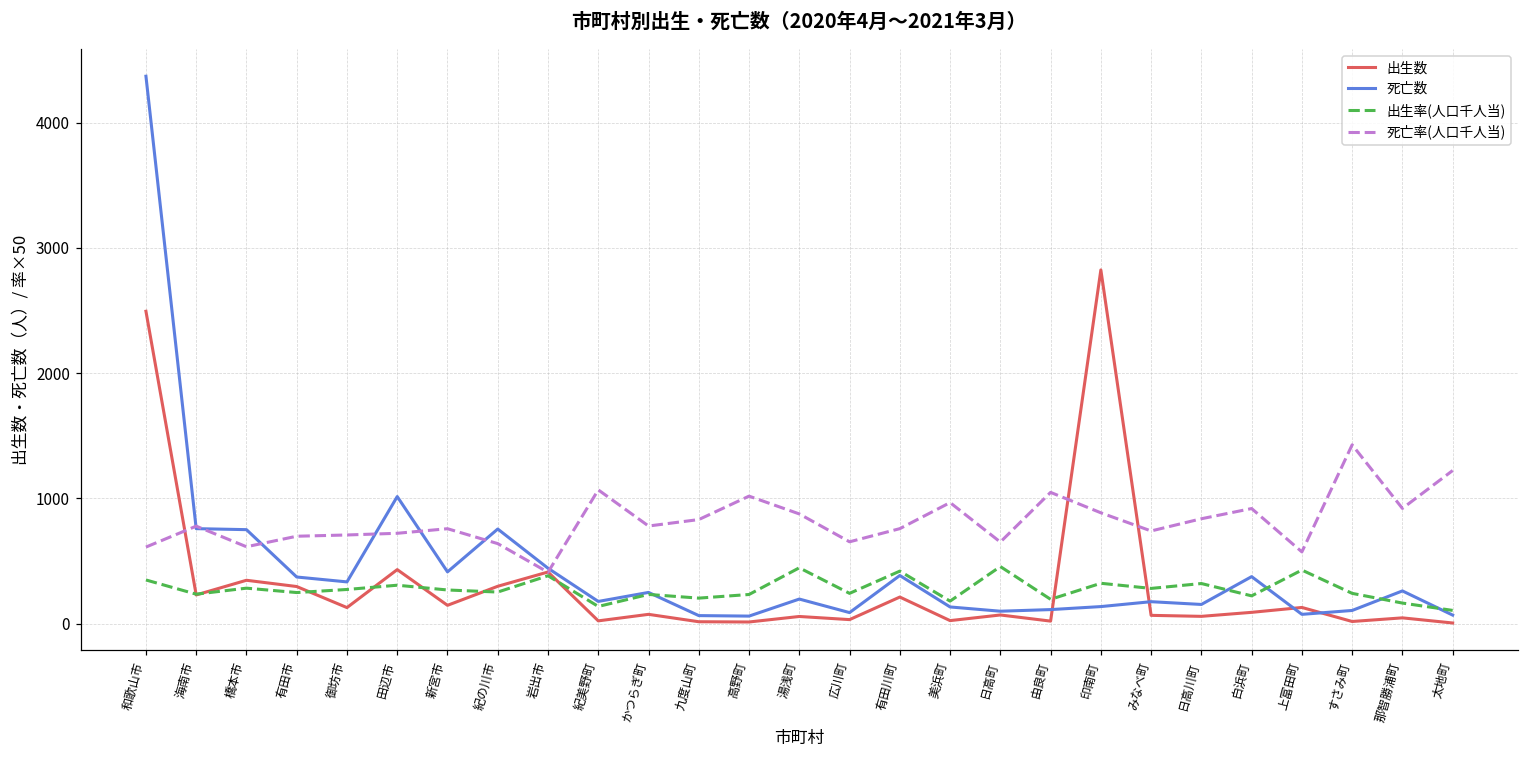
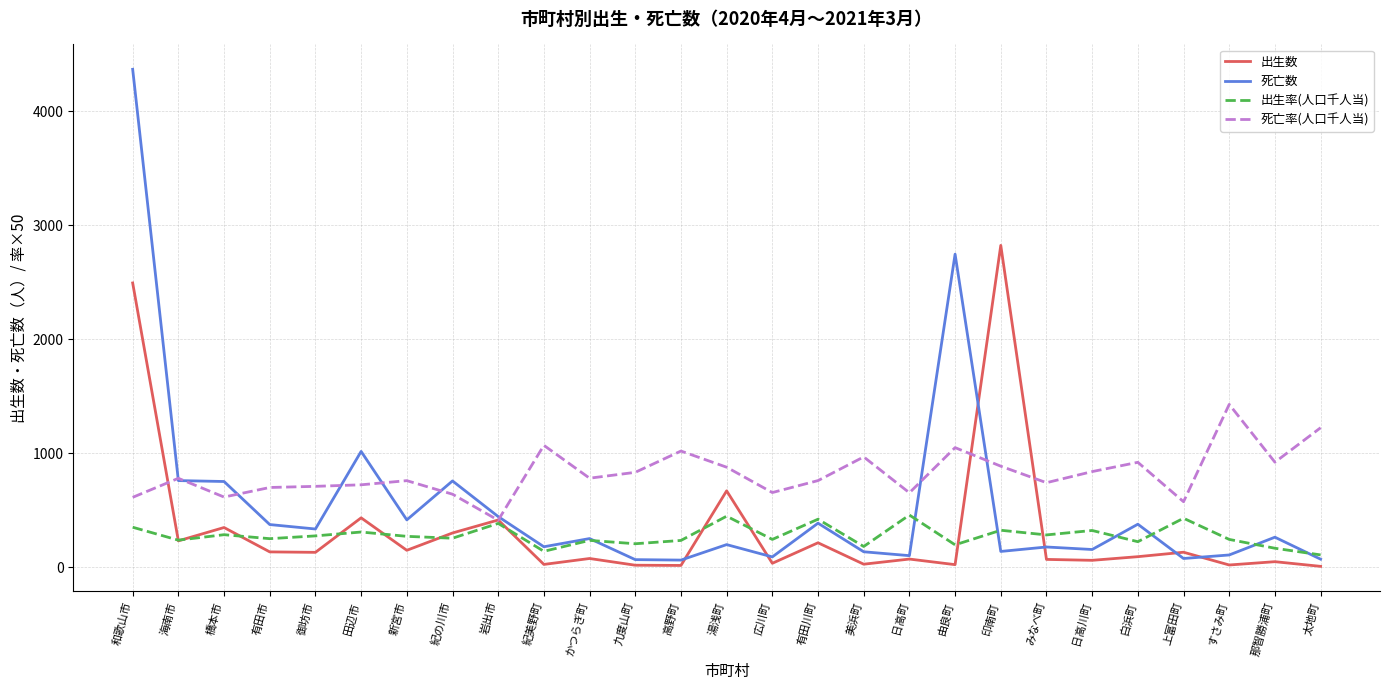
  {
    "出生数": {
      "和歌山市": 2490,
      "橋本市": 350,
-     "有田市": 300,
+     "有田市": 130,
      "御坊市": 130,
      "田辺市": 430,
      "新宮市": 150,
      "紀の川市": 300,
      "紀美野町": 20,
      "かつらぎ町": 80,
      "九度山町": 20,
      "高野町": 10,
-     "湯浅町": 60,
+     "湯浅町": 670,
      "広川町": 30,
      "有田川町": 210,
      "美浜町": 30,
      "日高町": 70,
      "由良町": 20,
      "印南町": 2820,
      "みなべ町": 70,
      "日高川町": 60,
      "白浜町": 90,
      "上富田町": 130,
      "すさみ町": 20,
      "那智勝浦町": 50,
      "太地町": 10
    },
    "死亡数": {
      "和歌山市": 4370,
      "橋本市": 750,
      "有田市": 370,
      "御坊市": 330,
      "田辺市": 1020,
      "新宮市": 410,
      "紀の川市": 760,
      "岩出市": 440,
      "紀美野町": 180,
      "九度山町": 70,
      "高野町": 60,
      "湯浅町": 200,
      "広川町": 90,
      "有田川町": 390,
      "美浜町": 130,
      "日高町": 100,
-     "由良町": 110,
+     "由良町": 2750,
      "印南町": 140,
      "みなべ町": 180,
      "日高川町": 150,
      "白浜町": 380,
      "上富田町": 80,
      "すさみ町": 110,
      "那智勝浦町": 260,
      "太地町": 70
    },
    "出生率(人口千人当)": {
      "和歌山市": 350,
      "橋本市": 280,
      "有田市": 250,
      "御坊市": 270,
      "田辺市": 310,
      "新宮市": 270,
      "紀の川市": 250,
      "岩出市": 380,
      "紀美野町": 140,
      "九度山町": 200,
      "高野町": 230,
      "湯浅町": 450,
      "広川町": 240,
      "有田川町": 420,
      "美浜町": 180,
      "日高町": 460,
      "由良町": 200,
      "印南町": 320,
      "みなべ町": 280,
      "日高川町": 320,
      "白浜町": 220,
      "上富田町": 430,
      "すさみ町": 240,
      "那智勝浦町": 170,
      "太地町": 110
    },
    "死亡率(人口千人当)": {
      "和歌山市": 610,
      "橋本市": 610,
      "有田市": 700,
      "御坊市": 710,
      "田辺市": 720,
      "新宮市": 760,
      "紀の川市": 640,
      "紀美野町": 1070,
      "かつらぎ町": 780,
      "九度山町": 830,
      "高野町": 1020,
      "湯浅町": 880,
      "広川町": 650,
      "有田川町": 760,
      "美浜町": 970,
      "日高町": 650,
      "由良町": 1050,
      "印南町": 890,
      "みなべ町": 740,
      "日高川町": 840,
      "白浜町": 920,
      "上富田町": 570,
      "すさみ町": 1430,
      "那智勝浦町": 920,
      "太地町": 1220
    }
  }
